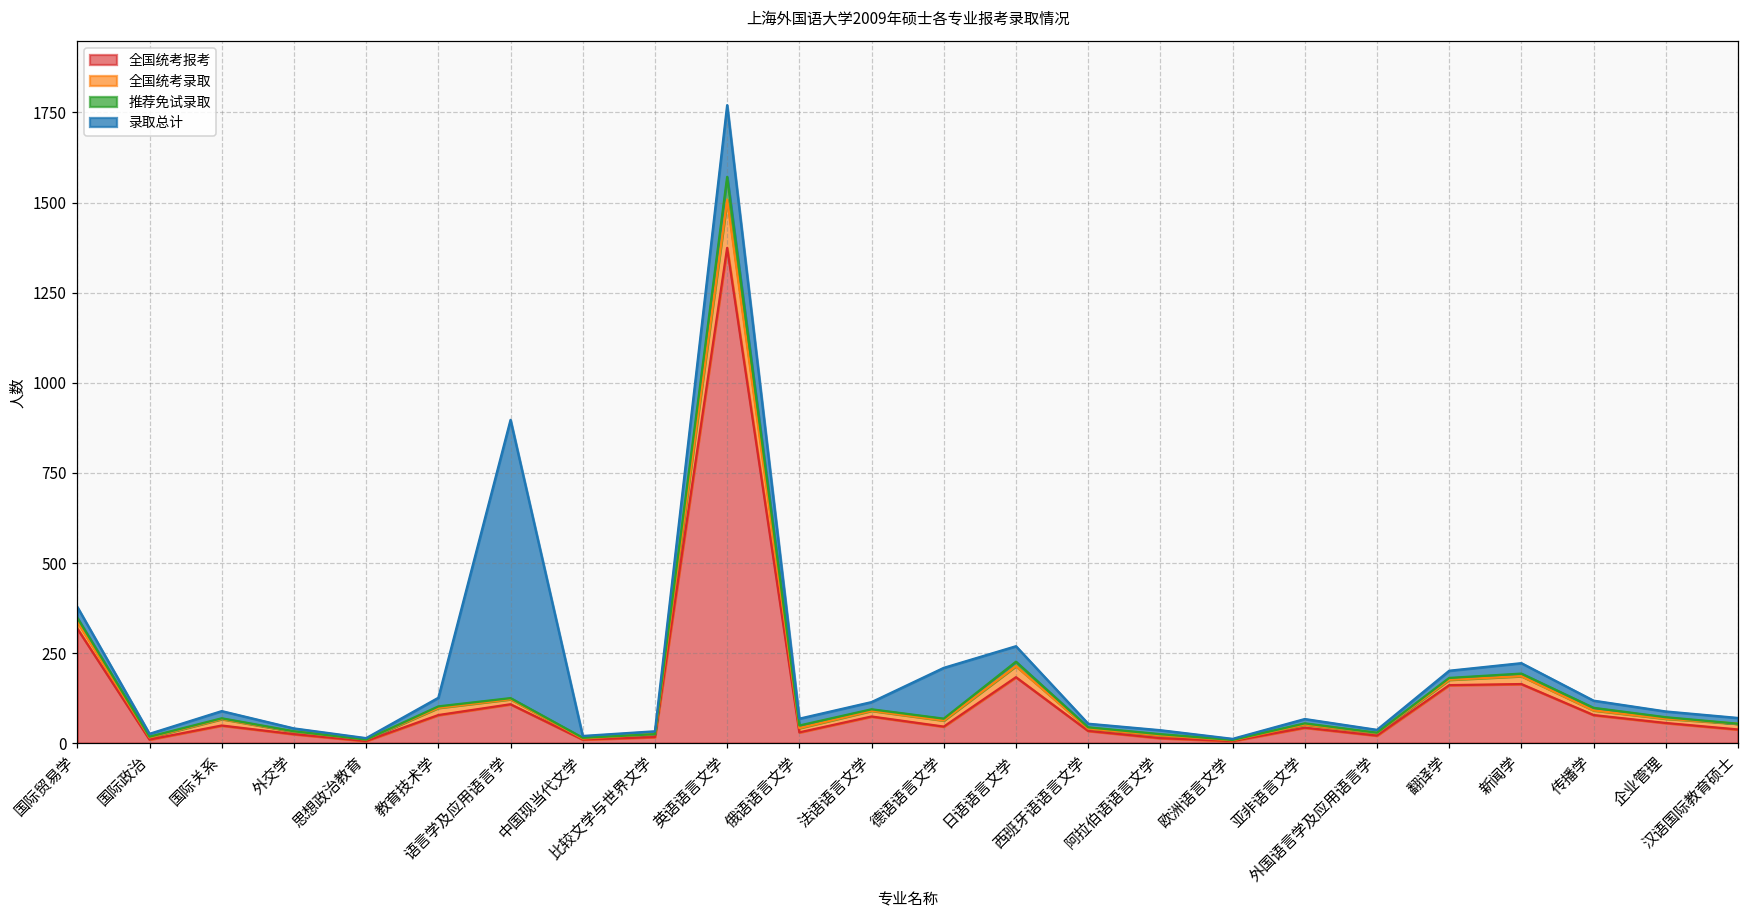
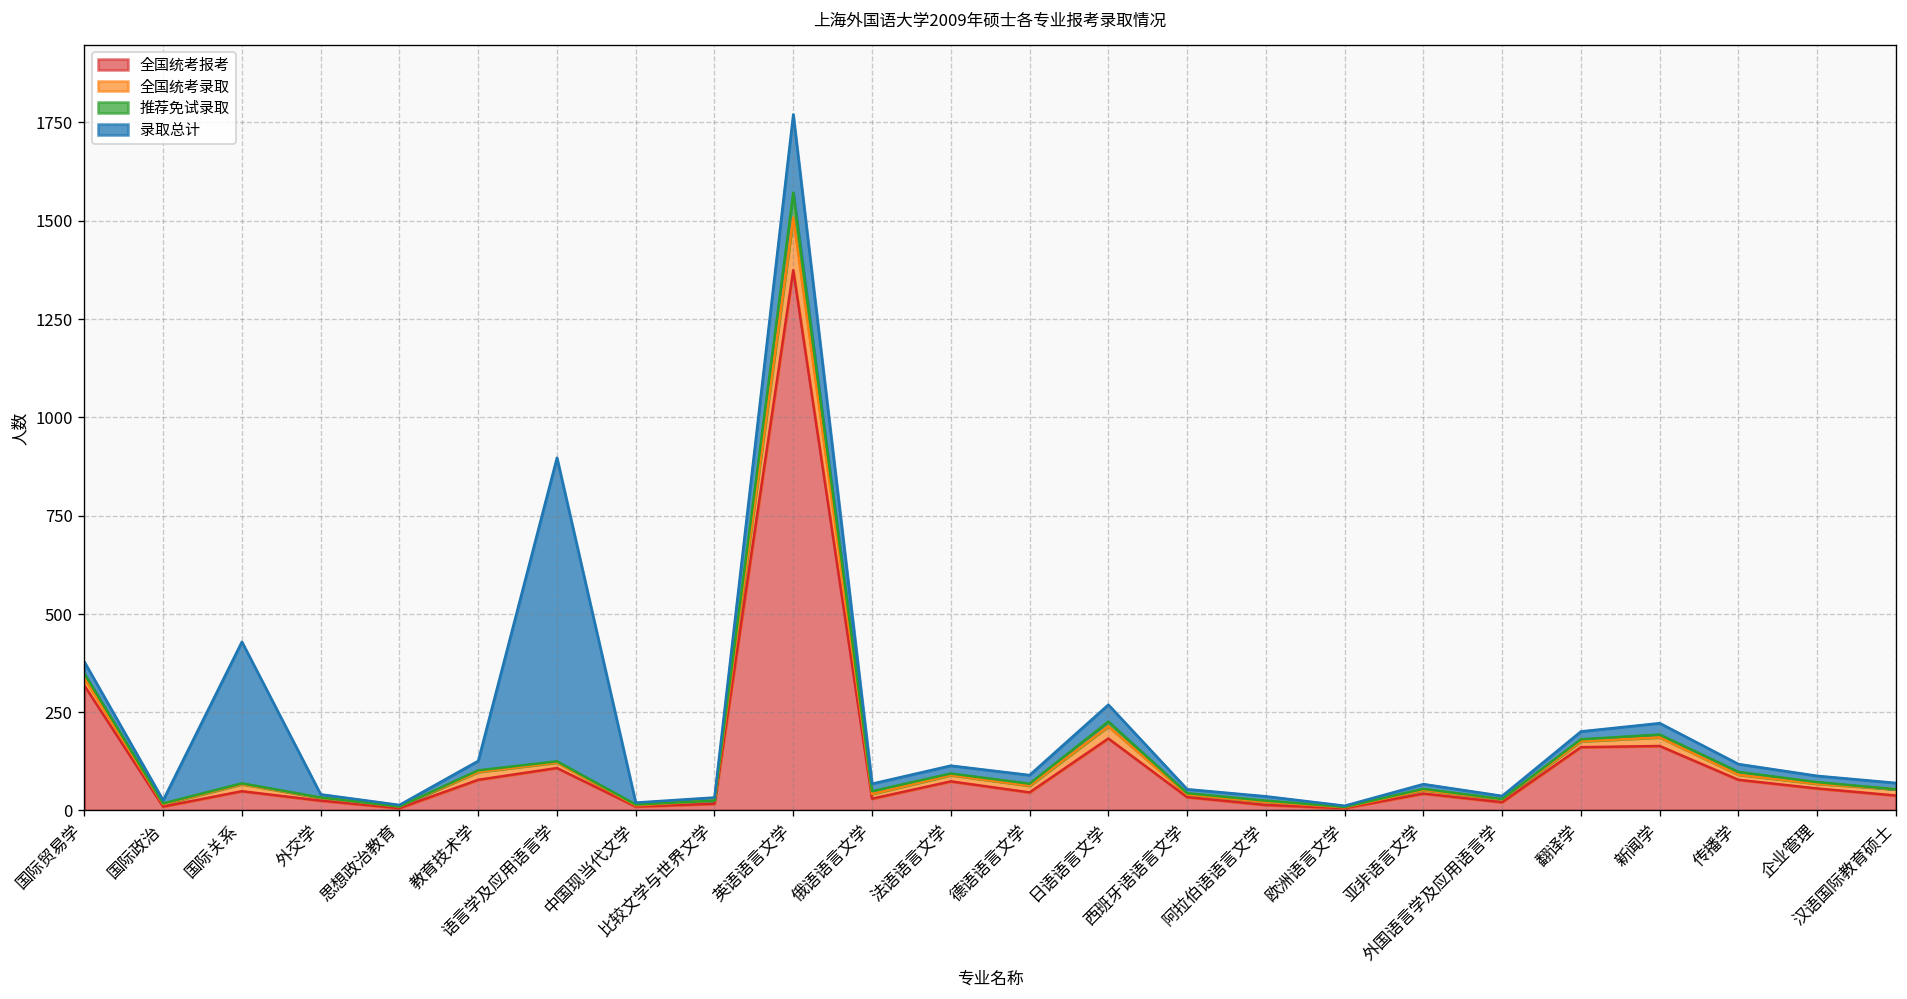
  {
    "全国统考报考": {
      "国际贸易学": 320,
      "国际关系": 50,
      "教育技术学": 80,
      "语言学及应用语言学": 110,
      "比较文学与世界文学": 20,
      "英语语言文学": 1370,
      "俄语语言文学": 30,
      "法语语言文学": 70,
      "德语语言文学": 50,
      "日语语言文学": 180,
      "阿拉伯语语言文学": 10,
      "亚非语言文学": 40,
      "翻译学": 160,
      "新闻学": 160,
      "传播学": 80,
      "企业管理": 60,
      "汉语国际教育硕士": 40
    },
    "全国统考录取": {
      "国际贸易学": 20,
      "英语语言文学": 130,
      "日语语言文学": 30
    },
    "推荐免试录取": {
      "国际贸易学": 10,
      "英语语言文学": 60,
      "日语语言文学": 10
    },
    "录取总计": {
      "国际贸易学": 30,
      "国际政治": 10,
-     "国际关系": 20,
+     "国际关系": 360,
      "外交学": 10,
      "教育技术学": 20,
      "语言学及应用语言学": 770,
      "比较文学与世界文学": 10,
      "英语语言文学": 200,
      "俄语语言文学": 20,
      "法语语言文学": 20,
-     "德语语言文学": 140,
+     "德语语言文学": 20,
      "日语语言文学": 40,
      "西班牙语语言文学": 10,
      "阿拉伯语语言文学": 10,
      "亚非语言文学": 10,
      "外国语言学及应用语言学": 10,
      "翻译学": 20,
      "新闻学": 30,
      "传播学": 20,
      "企业管理": 20,
      "汉语国际教育硕士": 20
    }
  }
